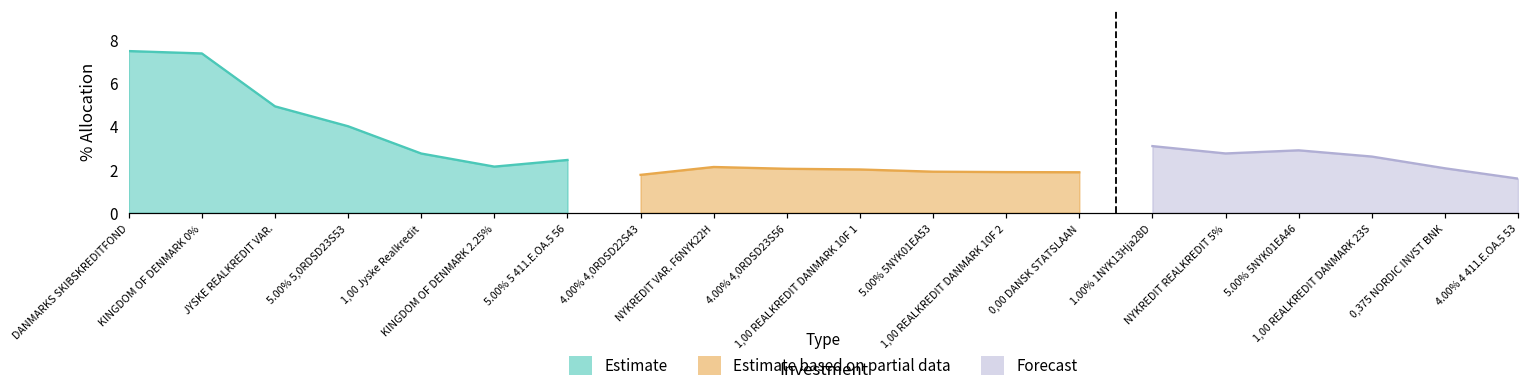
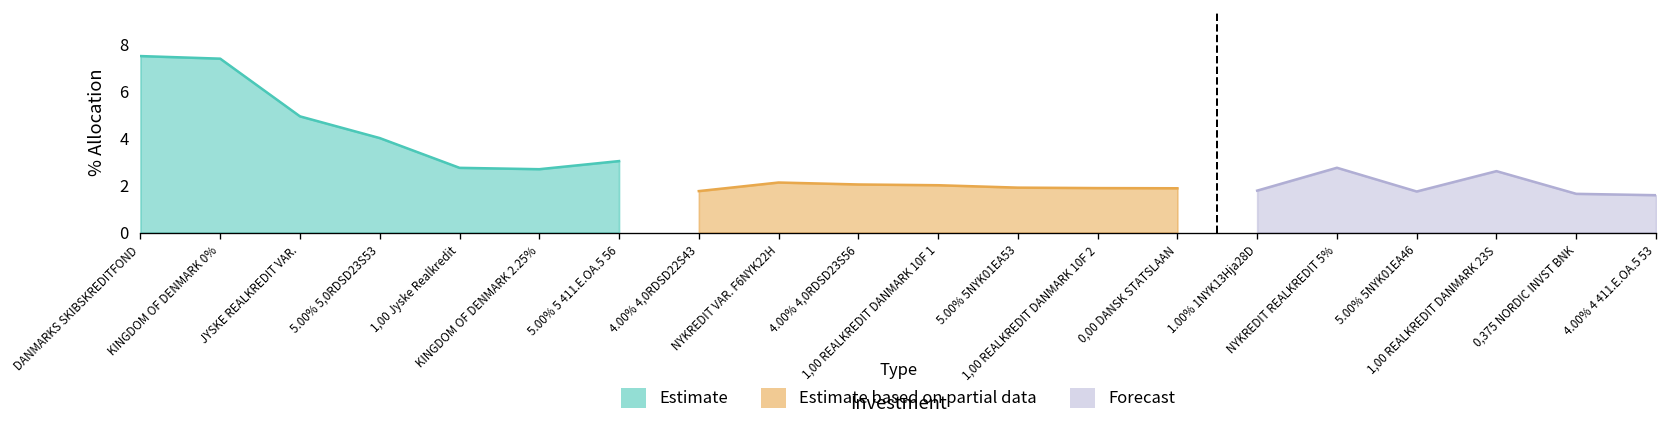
  {
    "Estimate": {
      "DANMARKS SKIBSKREDITFOND": 7.5,
      "KINGDOM OF DENMARK 0%": 7.4,
      "JYSKE REALKREDIT VAR.": 4.9,
      "5.00% 5,0RDSD23S53": 4.0,
      "1,00 Jyske Realkredit": 2.7,
-     "KINGDOM OF DENMARK 2.25%": 2.1,
-     "5.00% 5 411.E.OA.5 56": 2.4
+     "KINGDOM OF DENMARK 2.25%": 2.7,
+     "5.00% 5 411.E.OA.5 56": 3.0
    },
    "Estimate based on partial data": {
      "4.00% 4,0RDSD22S43": 1.8,
      "NYKREDIT VAR. F6NYK22H": 2.1,
      "4.00% 4,0RDSD23S56": 2.0,
      "1,00 REALKREDIT DANMARK 10F 1": 2.0,
      "5.00% 5NYK01EA53": 1.9,
      "1,00 REALKREDIT DANMARK 10F 2": 1.9,
      "0,00 DANSK STATSLAAN": 1.9
    },
    "Forecast": {
-     "1.00% 1NYK13Hja28D": 3.1,
+     "1.00% 1NYK13Hja28D": 1.8,
      "NYKREDIT REALKREDIT 5%": 2.8,
-     "5.00% 5NYK01EA46": 2.9,
+     "5.00% 5NYK01EA46": 1.7,
      "1,00 REALKREDIT DANMARK 23S": 2.6,
-     "0,375 NORDIC INVST BNK": 2.1,
+     "0,375 NORDIC INVST BNK": 1.6,
      "4.00% 4 411.E.OA.5 53": 1.6
    }
  }
